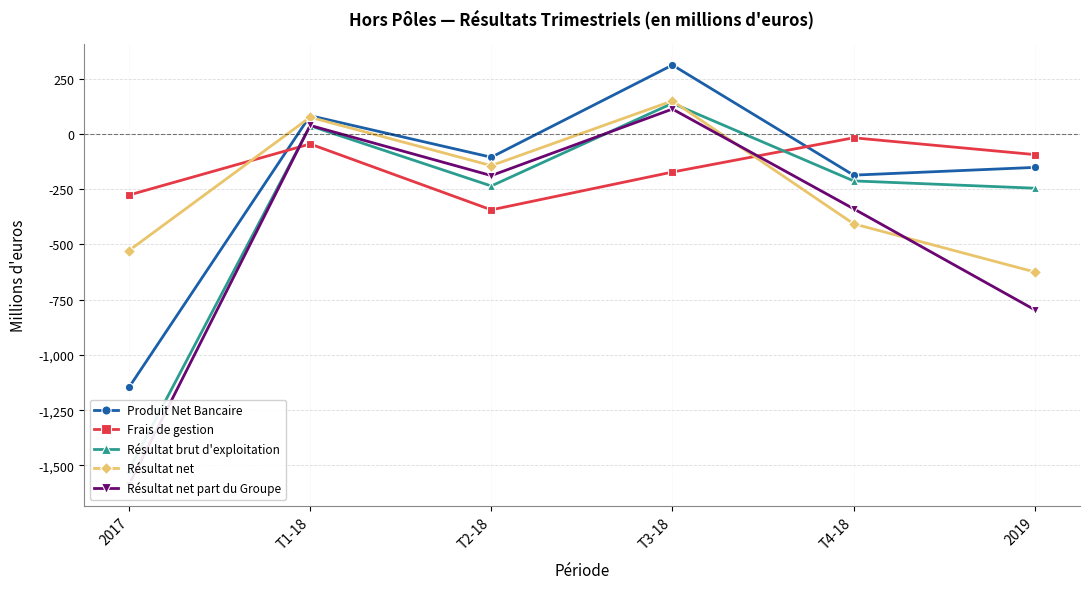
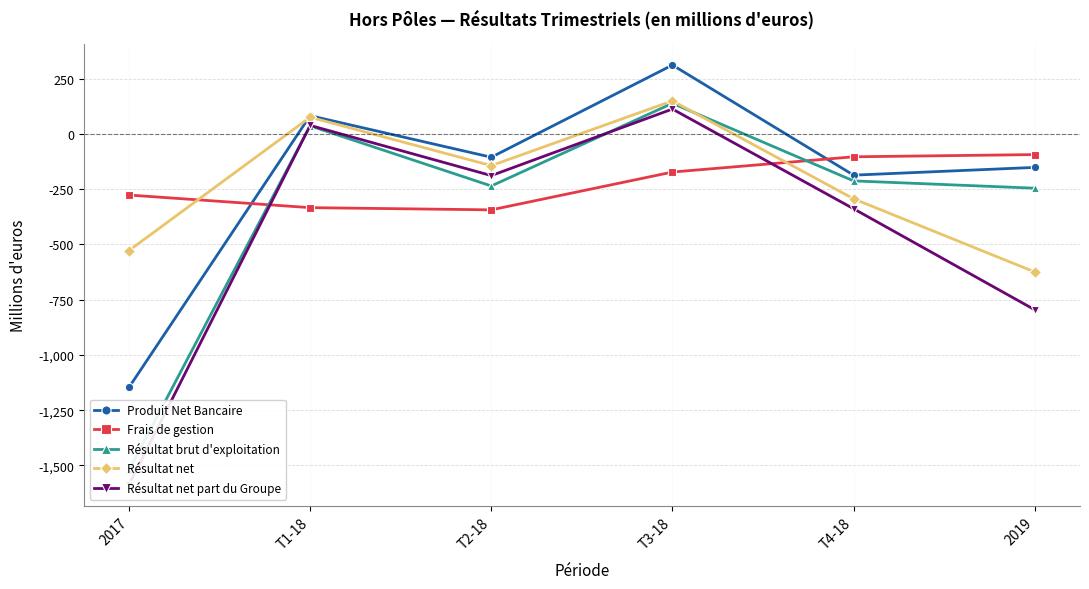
  {
    "Produit Net Bancaire": {
      "2017": "-1,150",
      "T2-18": "-110",
      "T3-18": "310",
      "T4-18": "-190",
      "2019": "-150"
    },
    "Frais de gestion": {
      "2017": "-280",
-     "T1-18": "-50",
+     "T1-18": "-330",
      "T2-18": "-340",
      "T3-18": "-170",
-     "T4-18": "-20",
+     "T4-18": "-100",
      "2019": "-90"
    },
    "Résultat brut d'exploitation": {
      "T2-18": "-240",
      "T4-18": "-210",
      "2019": "-250"
    },
    "Résultat net": {
      "2017": "-530",
      "T2-18": "-140",
-     "T4-18": "-410",
+     "T4-18": "-290",
      "2019": "-630"
    },
    "Résultat net part du Groupe": {
      "T2-18": "-190",
      "T3-18": "110",
      "T4-18": "-340",
      "2019": "-800"
    }
  }
